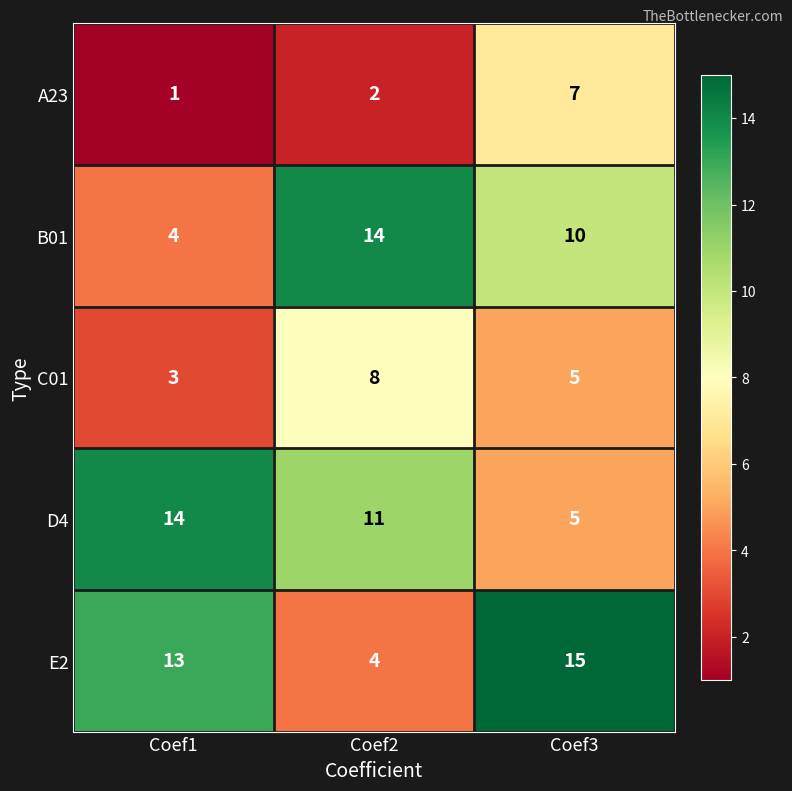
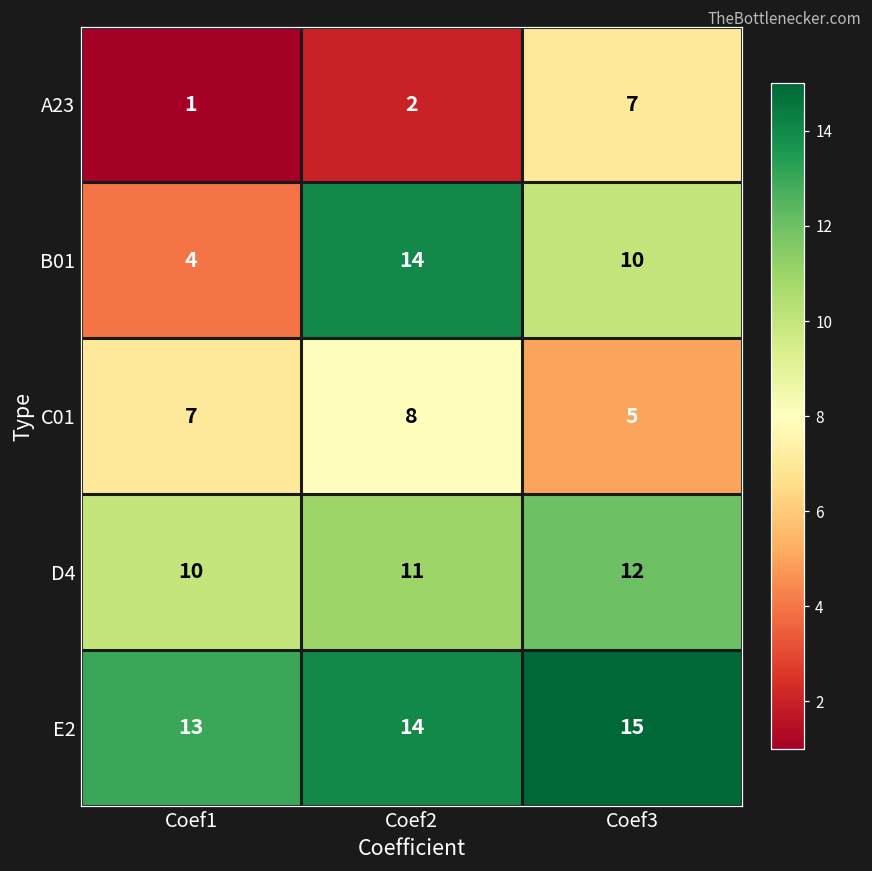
  {
    "A23": {
      "Coef1": 1,
      "Coef2": 2,
      "Coef3": 7
    },
    "B01": {
      "Coef1": 4,
      "Coef2": 14,
      "Coef3": 10
    },
    "C01": {
-     "Coef1": 3,
+     "Coef1": 7,
      "Coef2": 8,
      "Coef3": 5
    },
    "D4": {
-     "Coef1": 14,
+     "Coef1": 10,
      "Coef2": 11,
-     "Coef3": 5
+     "Coef3": 12
    },
    "E2": {
      "Coef1": 13,
-     "Coef2": 4,
+     "Coef2": 14,
      "Coef3": 15
    }
  }
